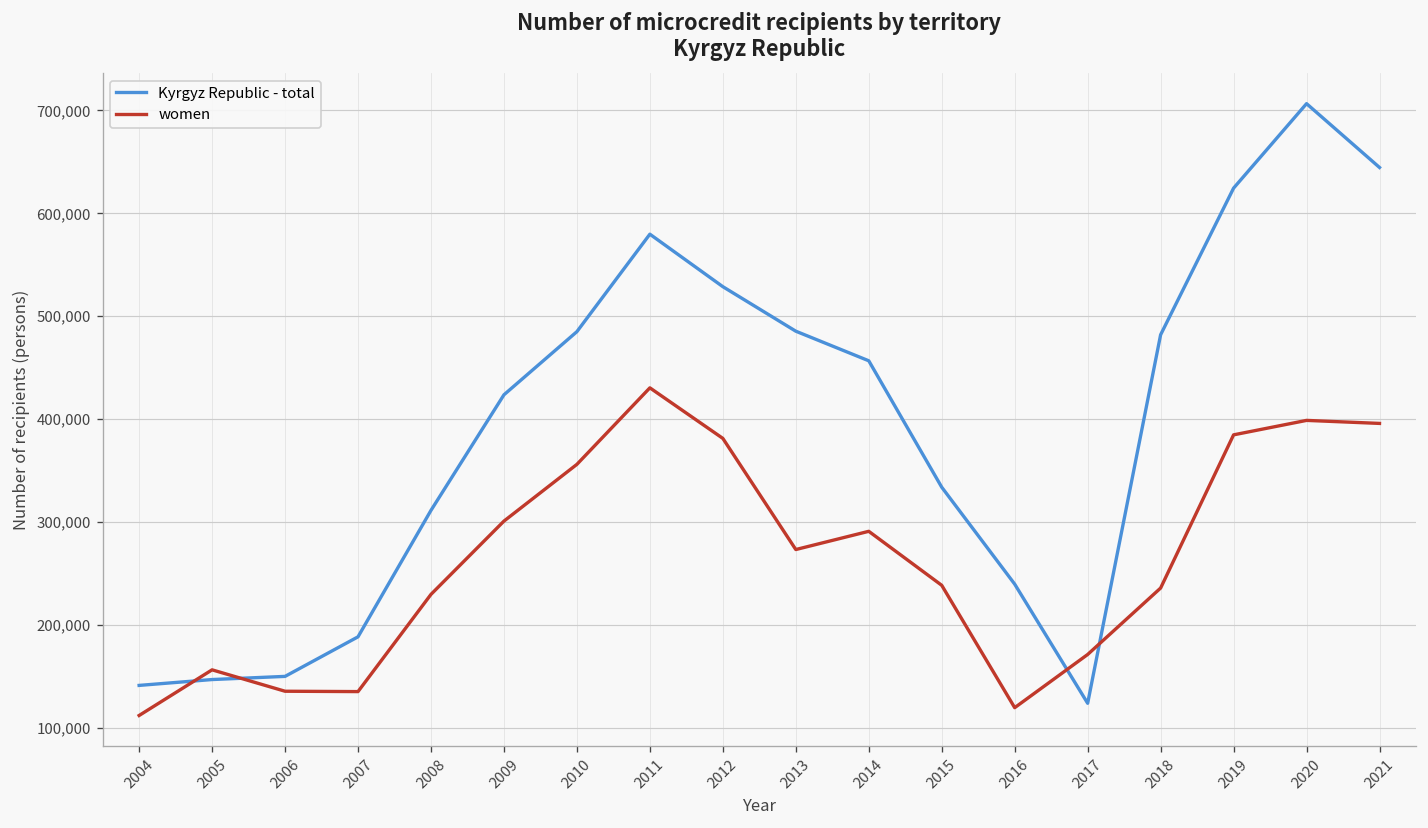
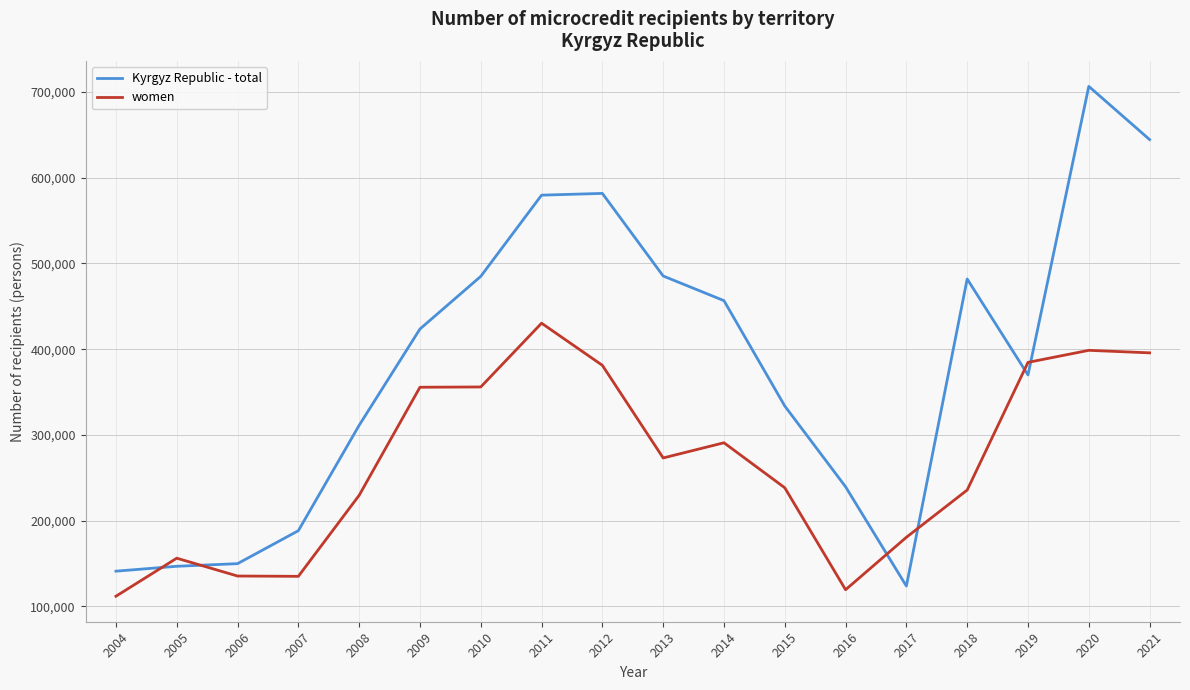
  {
    "Kyrgyz Republic - total": {
      "2004": "140,000",
      "2005": "150,000",
      "2006": "150,000",
      "2007": "190,000",
      "2008": "310,000",
      "2009": "420,000",
      "2010": "480,000",
      "2011": "580,000",
-     "2012": "530,000",
+     "2012": "580,000",
      "2013": "490,000",
      "2014": "460,000",
      "2015": "330,000",
      "2016": "240,000",
      "2017": "120,000",
      "2018": "480,000",
-     "2019": "620,000",
+     "2019": "370,000",
      "2020": "710,000",
      "2021": "640,000"
    },
    "women": {
      "2004": "110,000",
      "2005": "160,000",
      "2006": "140,000",
      "2007": "130,000",
      "2008": "230,000",
-     "2009": "300,000",
+     "2009": "360,000",
      "2010": "360,000",
      "2011": "430,000",
      "2012": "380,000",
      "2013": "270,000",
      "2014": "290,000",
      "2015": "240,000",
      "2016": "120,000",
-     "2017": "170,000",
+     "2017": "180,000",
      "2018": "240,000",
      "2019": "380,000",
      "2020": "400,000",
      "2021": "400,000"
    }
  }
